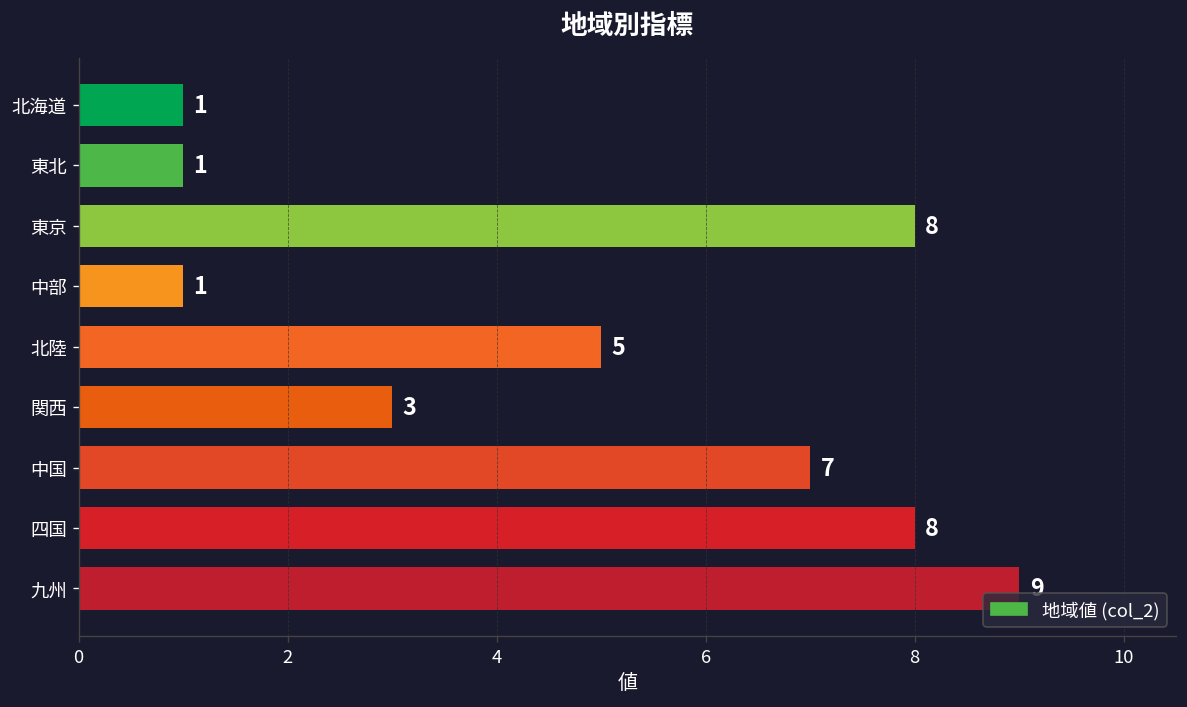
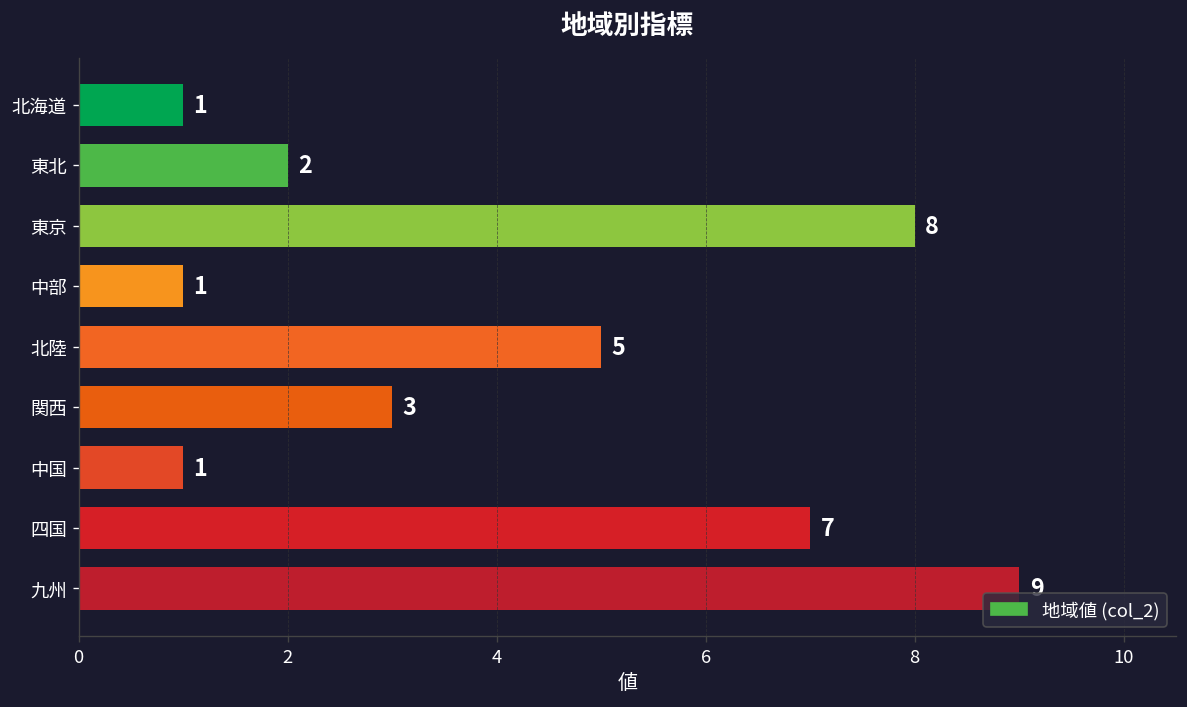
  {
    "北海道": 1,
-   "東北": 1,
+   "東北": 2,
    "東京": 8,
    "中部": 1,
    "北陸": 5,
    "関西": 3,
-   "中国": 7,
-   "四国": 8
+   "中国": 1,
+   "四国": 7
  }
